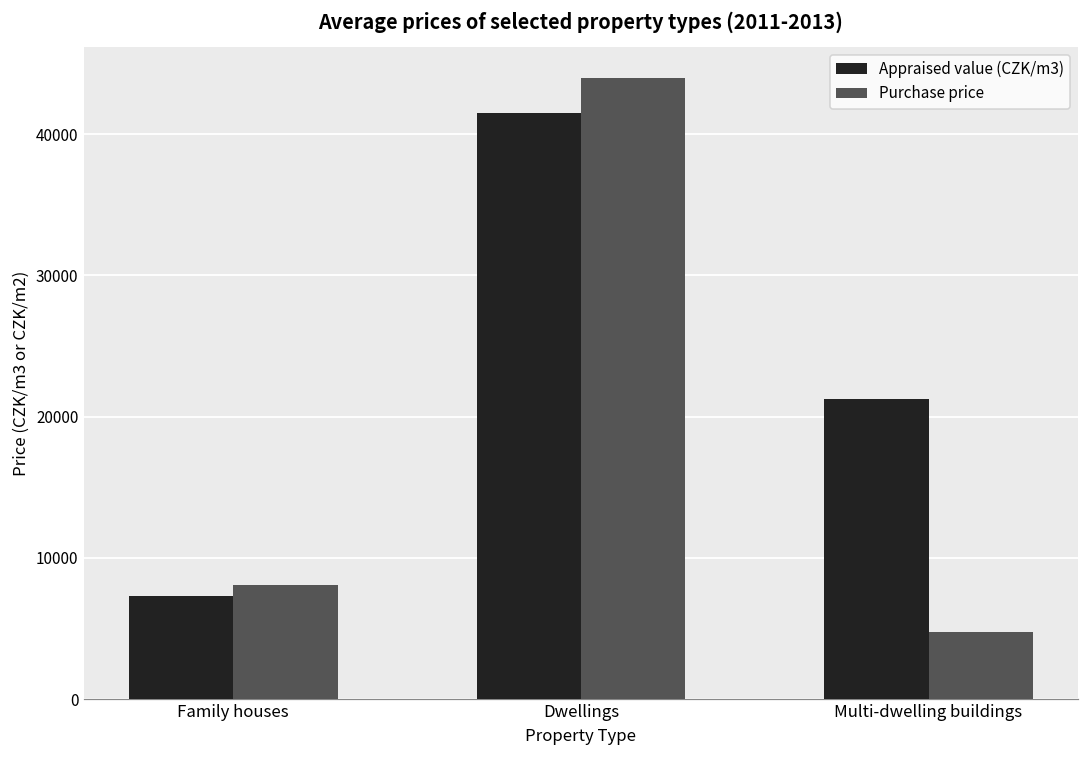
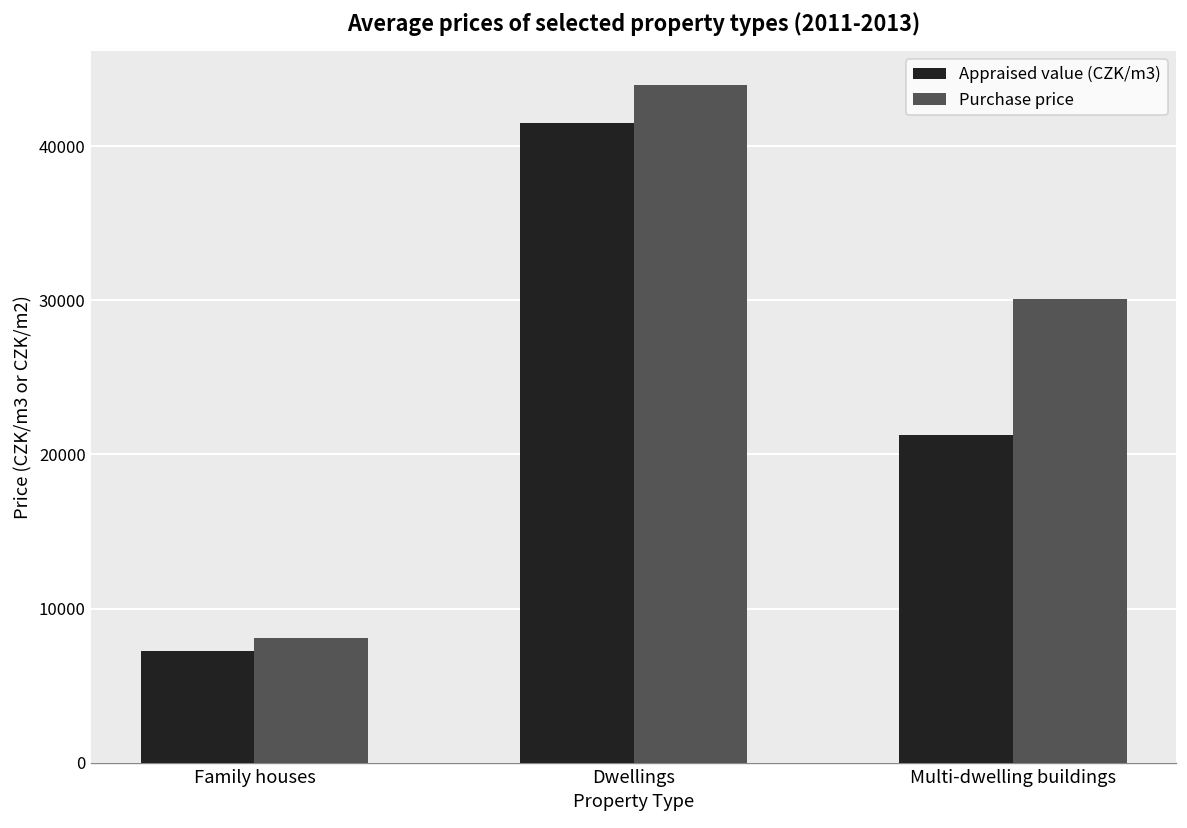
  {
    "Appraised value (CZK/m3)": {
      "Family houses": 7300,
      "Dwellings": 41500,
      "Multi-dwelling buildings": 21300
    },
    "Purchase price": {
      "Family houses": 8100,
      "Dwellings": 44000,
-     "Multi-dwelling buildings": 4700
+     "Multi-dwelling buildings": 30100
    }
  }
